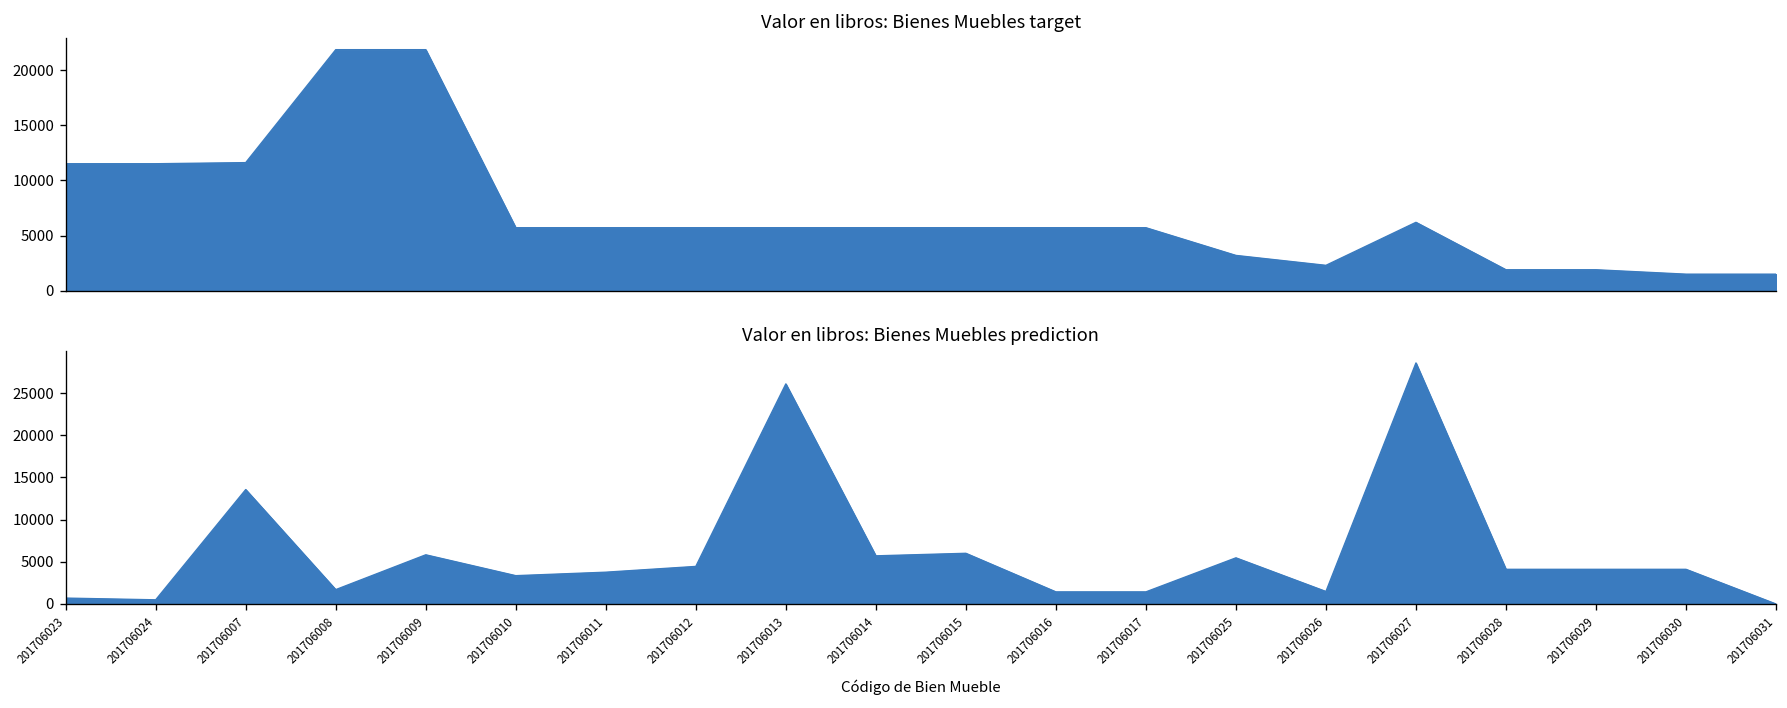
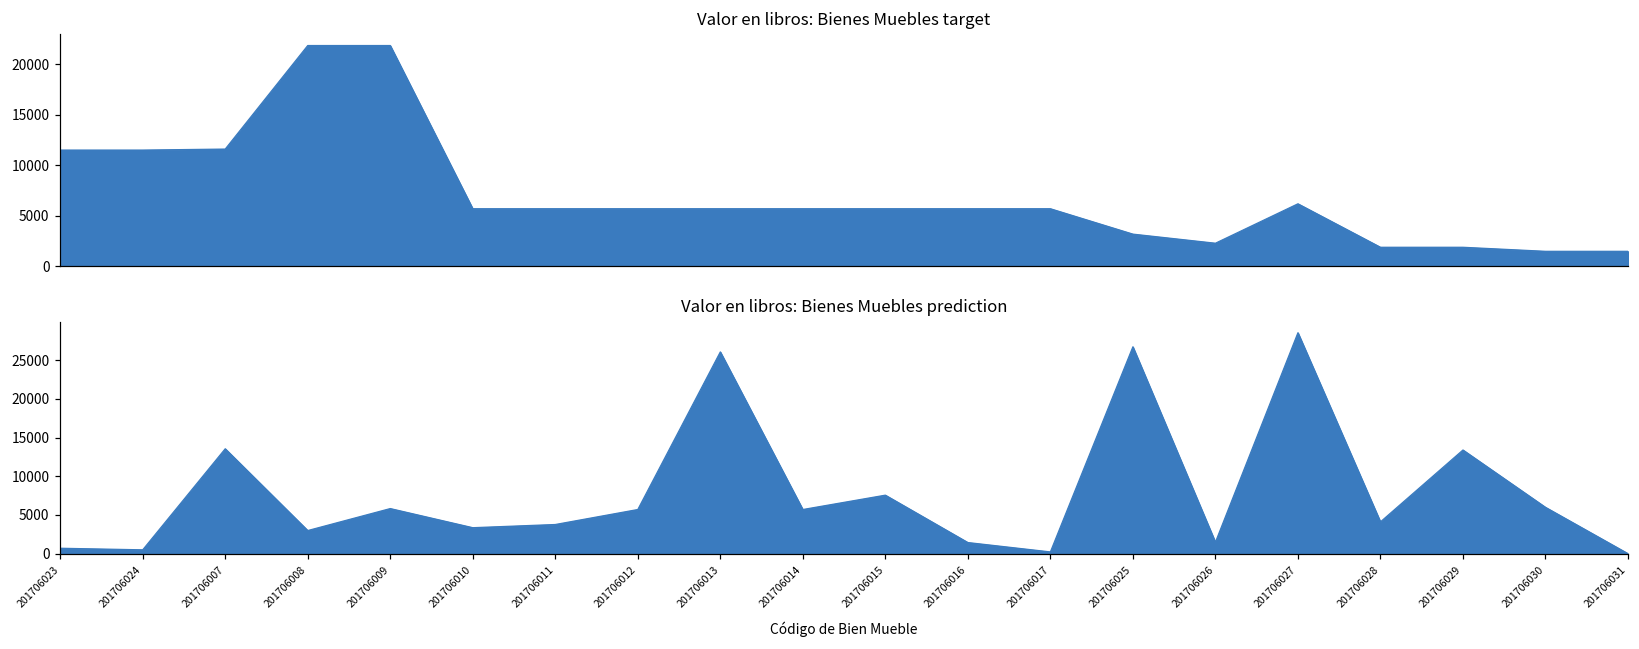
  {
    "Valor en libros: Bienes Muebles prediction": {
      "201706023": 1000,
      "201706024": 0,
      "201706007": 14000,
-     "201706008": 2000,
+     "201706008": 3000,
      "201706009": 6000,
      "201706010": 3000,
      "201706011": 4000,
-     "201706012": 4000,
+     "201706012": 6000,
      "201706013": 26000,
      "201706014": 6000,
-     "201706015": 6000,
+     "201706015": 8000,
      "201706016": 1000,
-     "201706017": 1000,
-     "201706025": 5000,
+     "201706017": 0,
+     "201706025": 27000,
      "201706026": 1000,
      "201706027": 29000,
      "201706028": 4000,
-     "201706029": 4000,
-     "201706030": 4000,
+     "201706029": 13000,
+     "201706030": 6000,
      "201706031": 0
    }
  }
